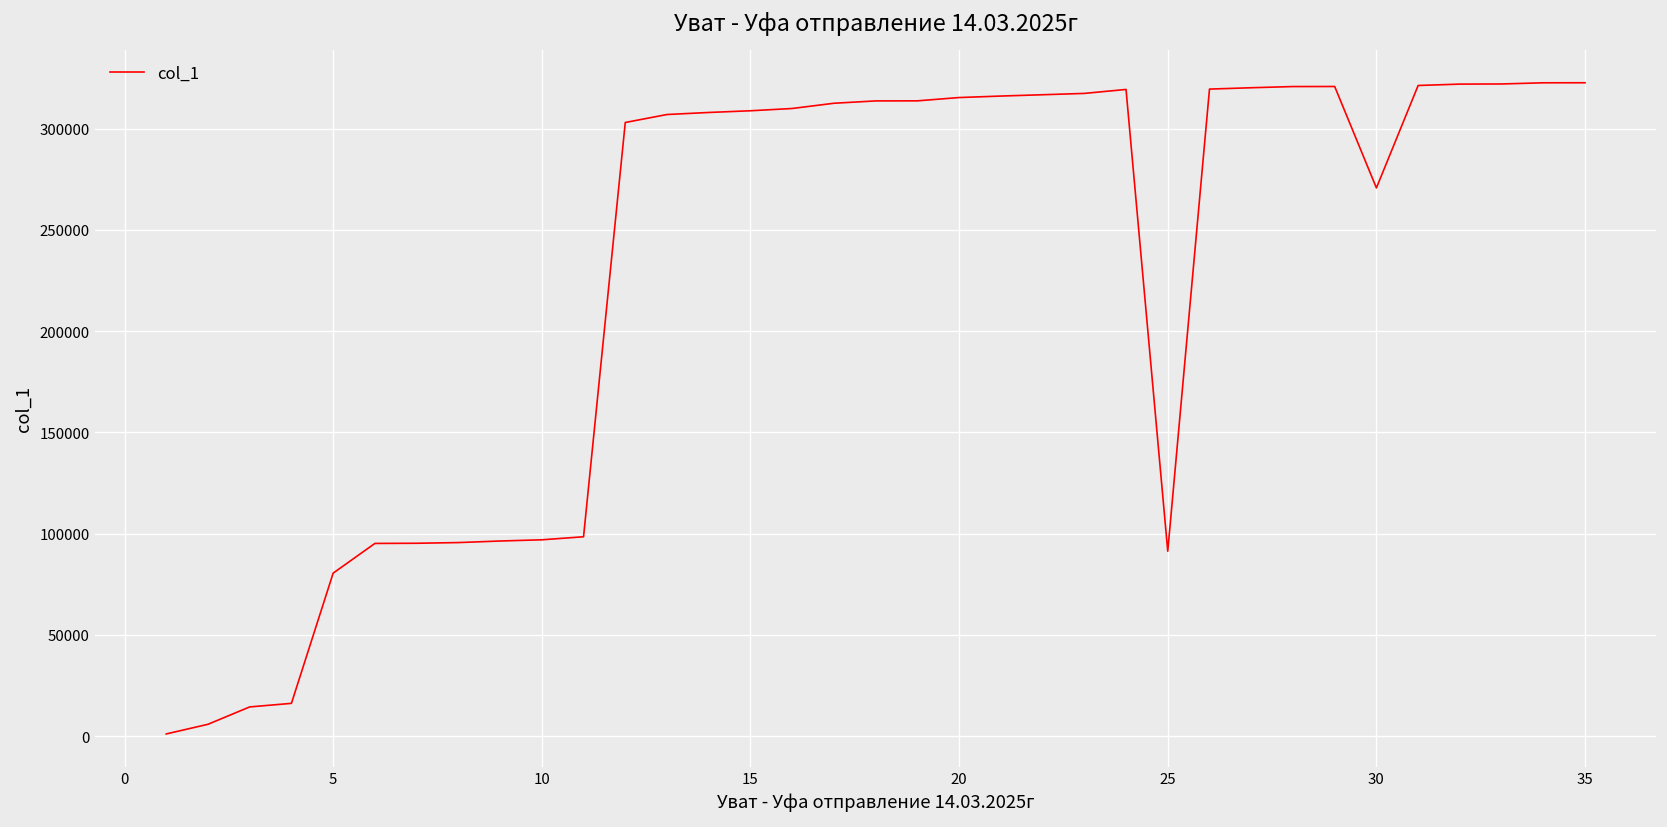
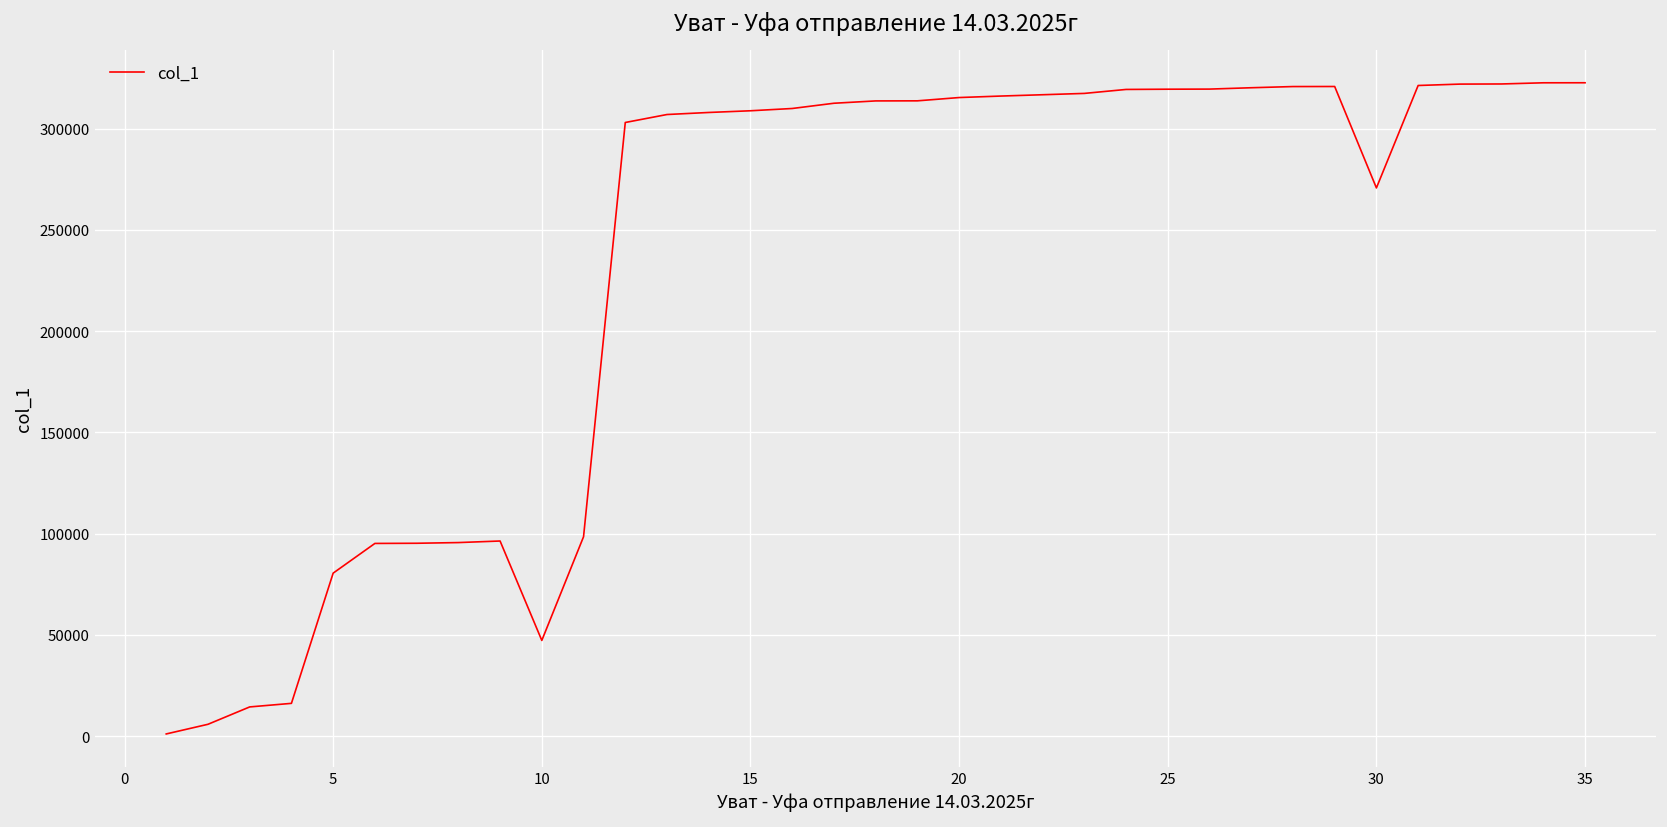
  {
    "5": 80000,
-   "10": 97000,
+   "10": 47000,
    "15": 309000,
    "20": 315000,
-   "25": 91000,
+   "25": 320000,
    "30": 271000,
    "35": 323000
  }
